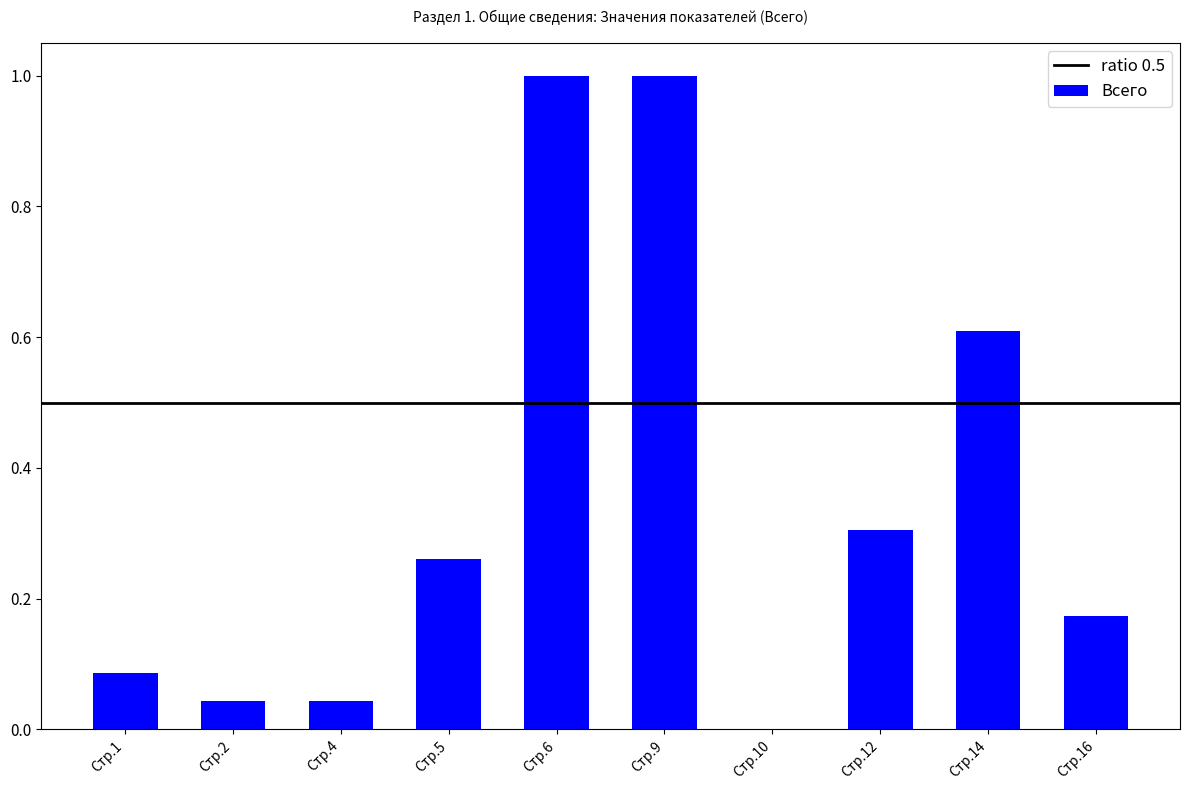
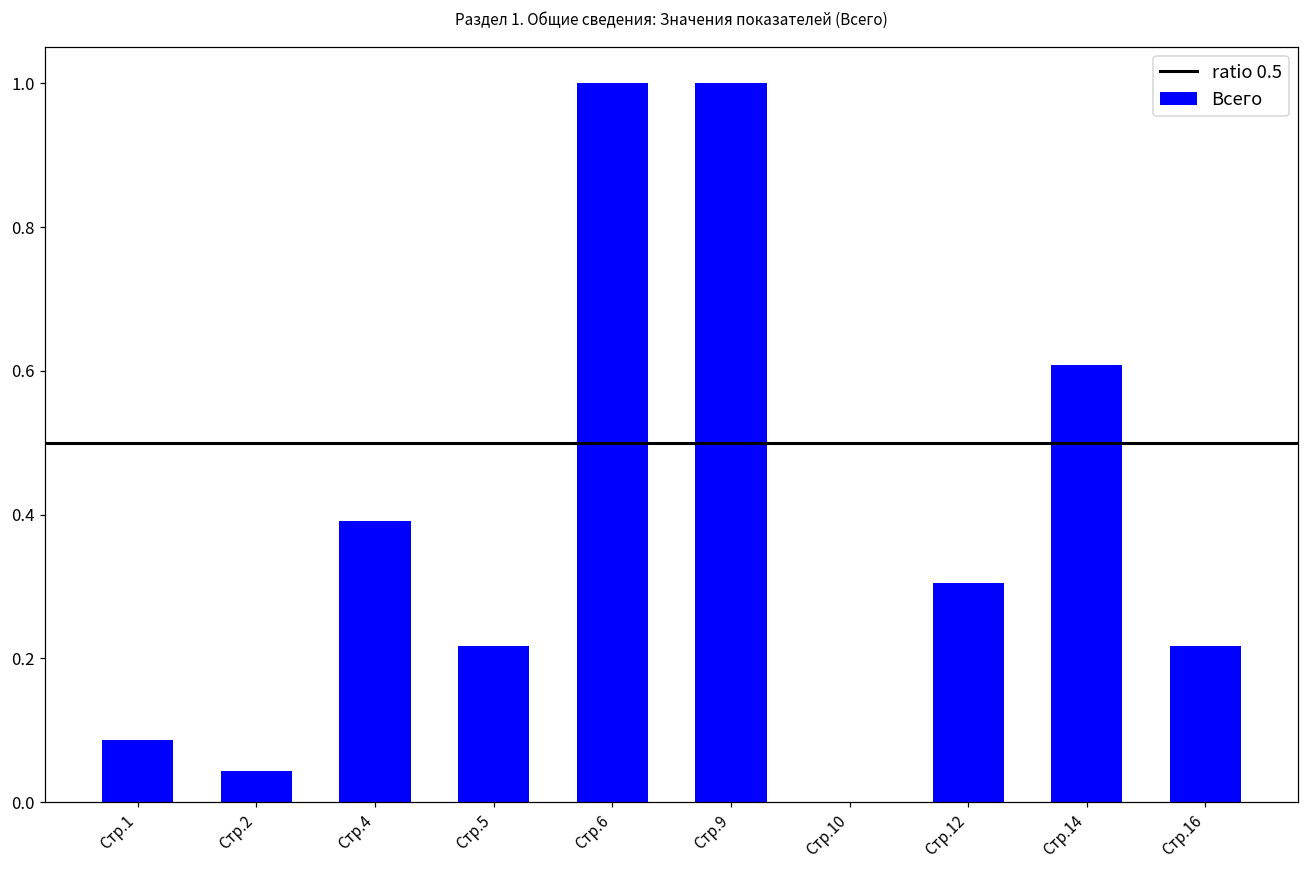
  {
    "Стр.1": 0.09,
    "Стр.2": 0.04,
-   "Стр.4": 0.04,
-   "Стр.5": 0.26,
+   "Стр.4": 0.39,
+   "Стр.5": 0.22,
    "Стр.6": 1.00,
    "Стр.9": 1.00,
    "Стр.10": 0.00,
    "Стр.12": 0.30,
    "Стр.14": 0.61,
-   "Стр.16": 0.17
+   "Стр.16": 0.22
  }
